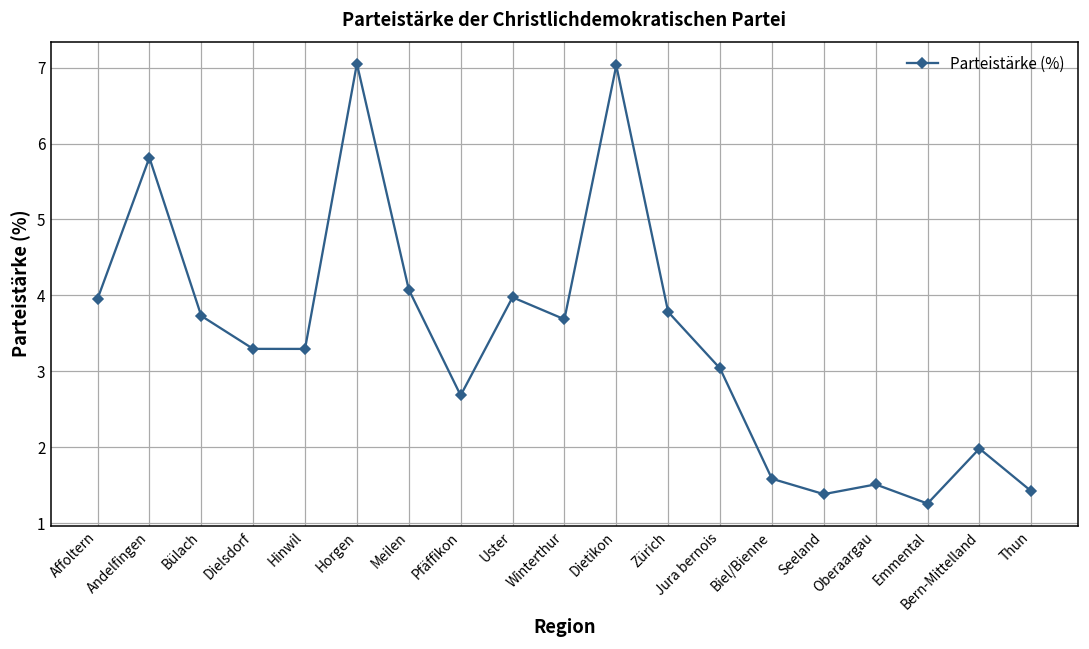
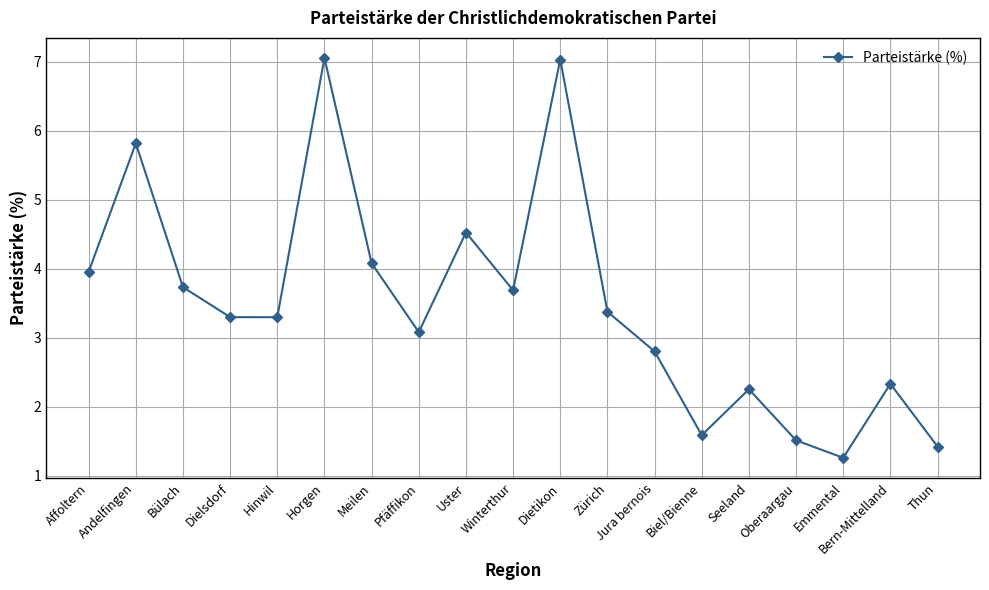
  {
    "Affoltern": 4.0,
    "Andelfingen": 5.8,
    "Bülach": 3.7,
    "Dielsdorf": 3.3,
    "Hinwil": 3.3,
    "Horgen": 7.1,
    "Meilen": 4.1,
-   "Pfäffikon": 2.7,
-   "Uster": 4.0,
+   "Pfäffikon": 3.1,
+   "Uster": 4.5,
    "Winterthur": 3.7,
    "Dietikon": 7.0,
-   "Zürich": 3.8,
-   "Jura bernois": 3.0,
+   "Zürich": 3.4,
+   "Jura bernois": 2.8,
    "Biel/Bienne": 1.6,
-   "Seeland": 1.4,
+   "Seeland": 2.3,
    "Oberaargau": 1.5,
    "Emmental": 1.3,
-   "Bern-Mittelland": 2.0,
+   "Bern-Mittelland": 2.3,
    "Thun": 1.4
  }
